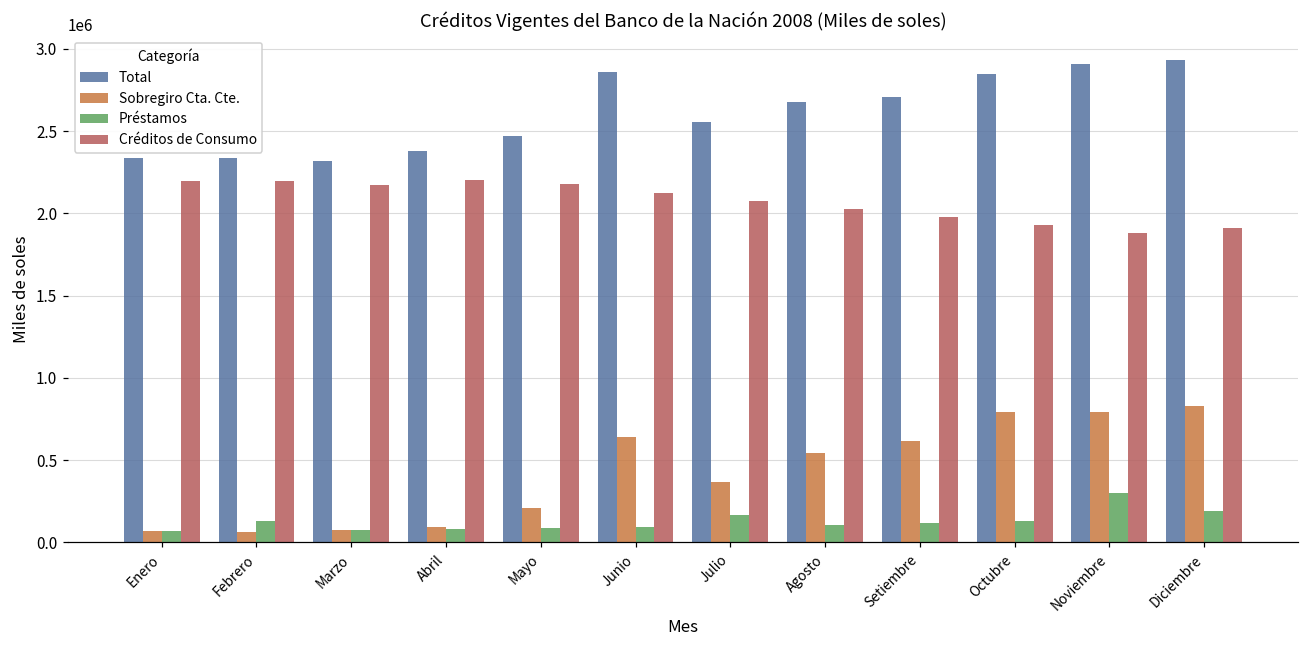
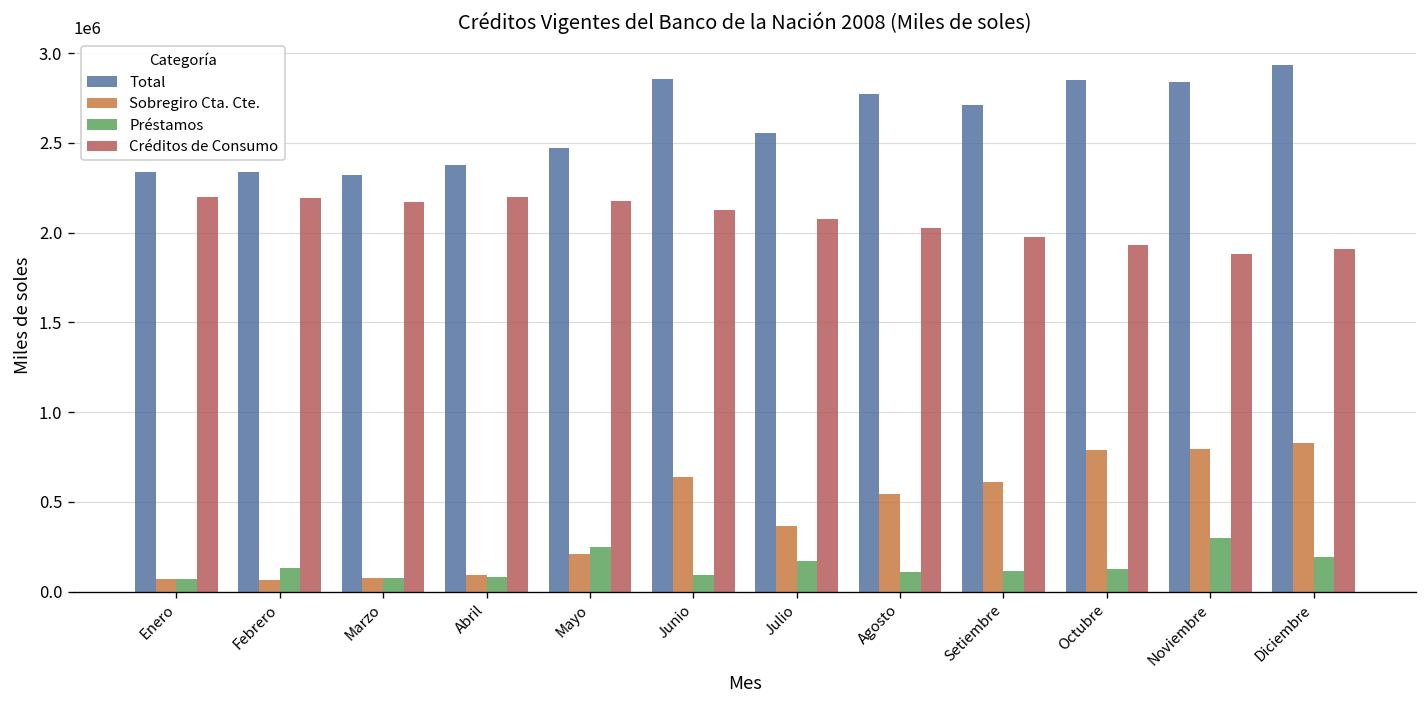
  {
    "Total": {
      "Enero": 2340000,
      "Febrero": 2340000,
      "Marzo": 2320000,
      "Abril": 2380000,
      "Mayo": 2470000,
      "Junio": 2860000,
      "Julio": 2550000,
-     "Agosto": 2680000,
+     "Agosto": 2770000,
      "Setiembre": 2710000,
      "Octubre": 2850000,
-     "Noviembre": 2910000,
+     "Noviembre": 2840000,
      "Diciembre": 2930000
    },
    "Préstamos": {
      "Enero": 70000,
      "Febrero": 130000,
      "Marzo": 70000,
      "Abril": 80000,
-     "Mayo": 80000,
+     "Mayo": 250000,
      "Junio": 100000,
      "Julio": 170000,
      "Agosto": 110000,
      "Setiembre": 120000,
      "Octubre": 130000,
      "Noviembre": 300000,
      "Diciembre": 190000
    }
  }
